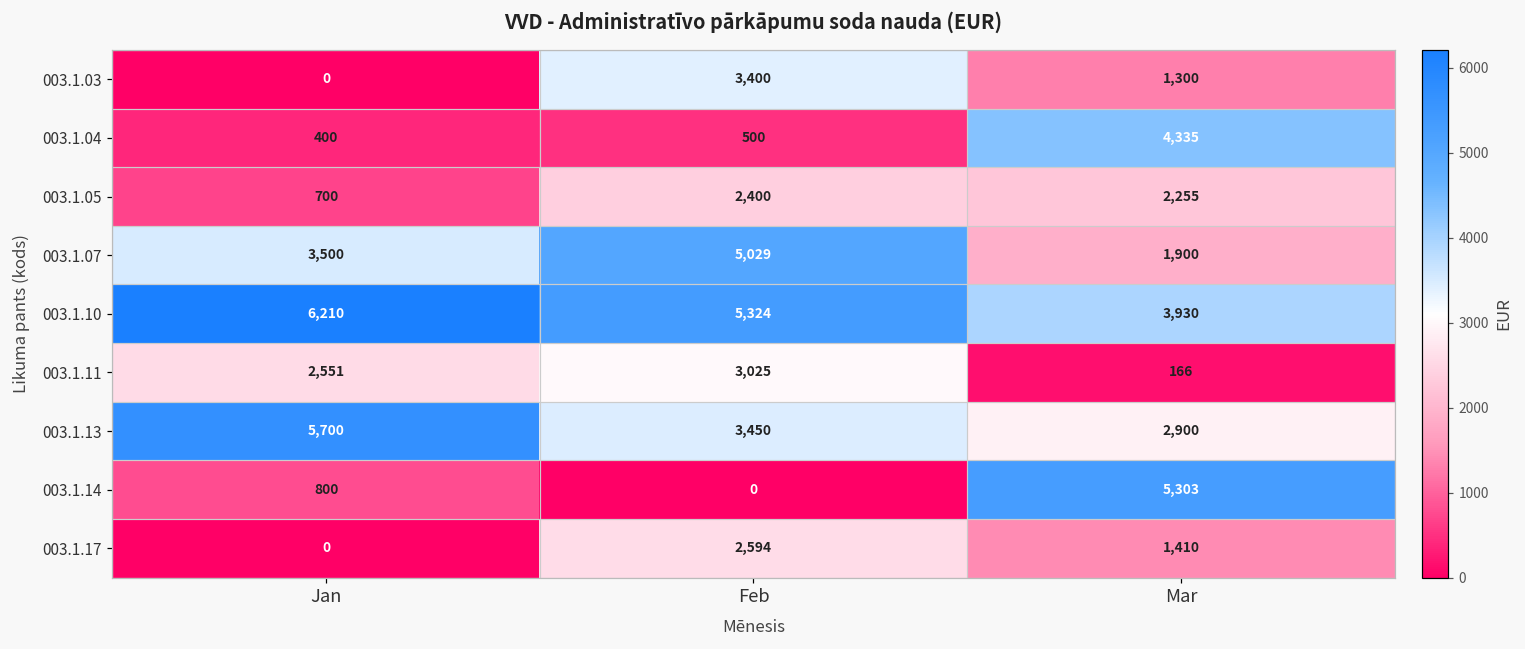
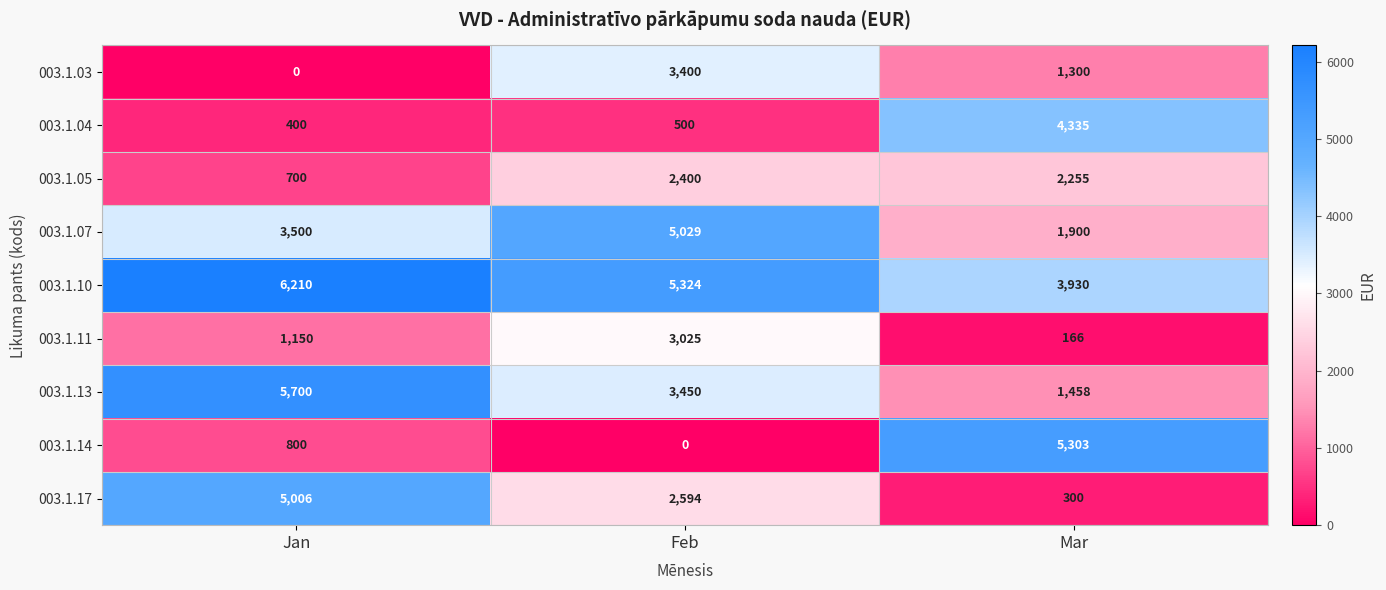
  {
    "003.1.03": {
      "Jan": "0",
      "Feb": "3,400",
      "Mar": "1,300"
    },
    "003.1.04": {
      "Jan": "400",
      "Feb": "500",
      "Mar": "4,335"
    },
    "003.1.05": {
      "Jan": "700",
      "Feb": "2,400",
      "Mar": "2,255"
    },
    "003.1.07": {
      "Jan": "3,500",
      "Feb": "5,029",
      "Mar": "1,900"
    },
    "003.1.10": {
      "Jan": "6,210",
      "Feb": "5,324",
      "Mar": "3,930"
    },
    "003.1.11": {
-     "Jan": "2,551",
+     "Jan": "1,150",
      "Feb": "3,025",
      "Mar": "166"
    },
    "003.1.13": {
      "Jan": "5,700",
      "Feb": "3,450",
-     "Mar": "2,900"
+     "Mar": "1,458"
    },
    "003.1.14": {
      "Jan": "800",
      "Feb": "0",
      "Mar": "5,303"
    },
    "003.1.17": {
-     "Jan": "0",
+     "Jan": "5,006",
      "Feb": "2,594",
-     "Mar": "1,410"
+     "Mar": "300"
    }
  }
